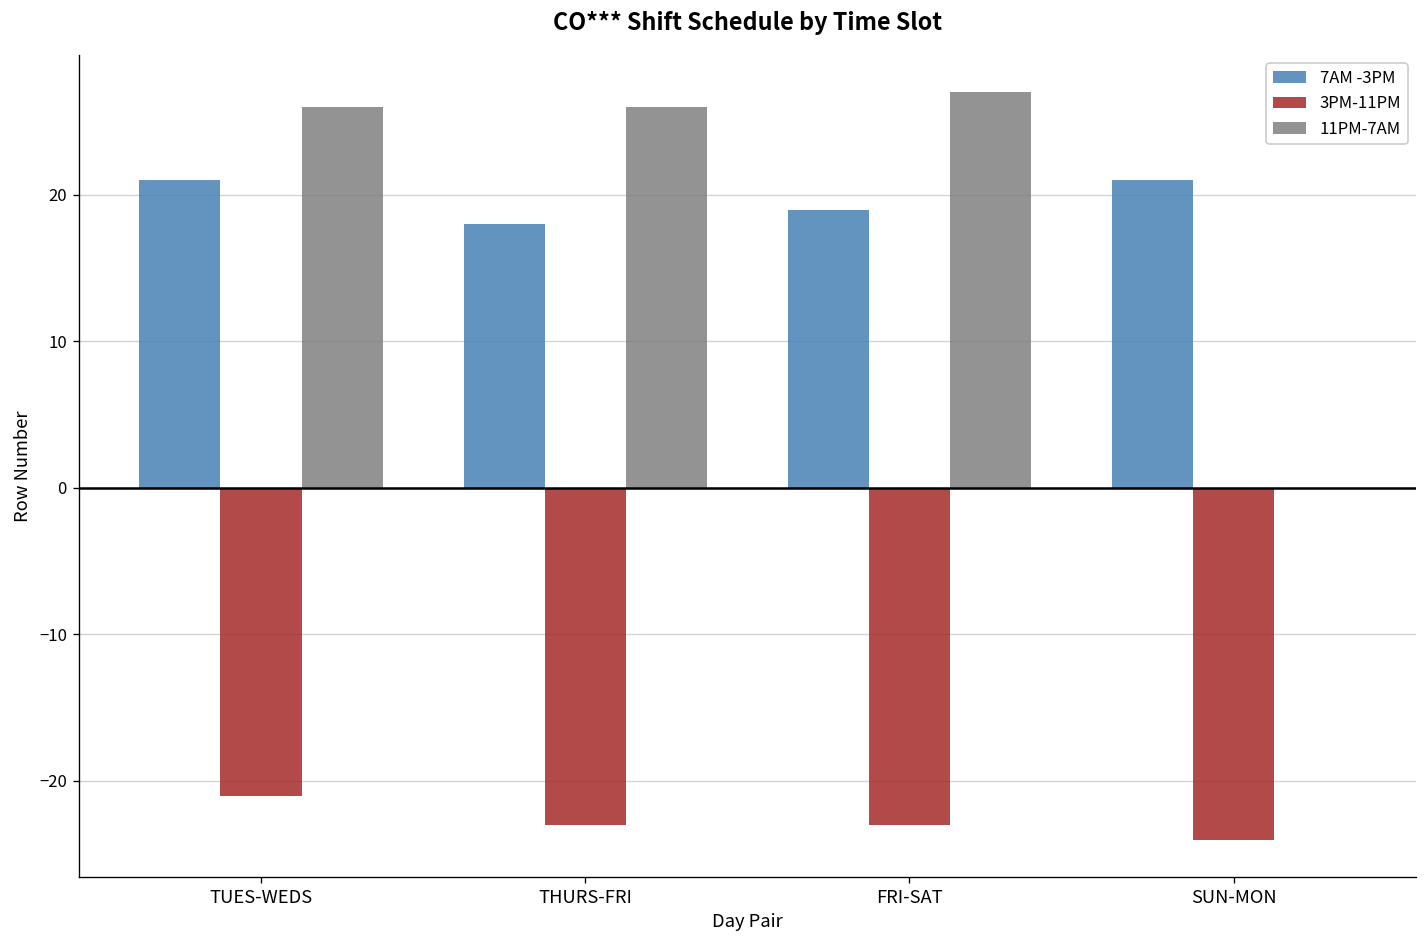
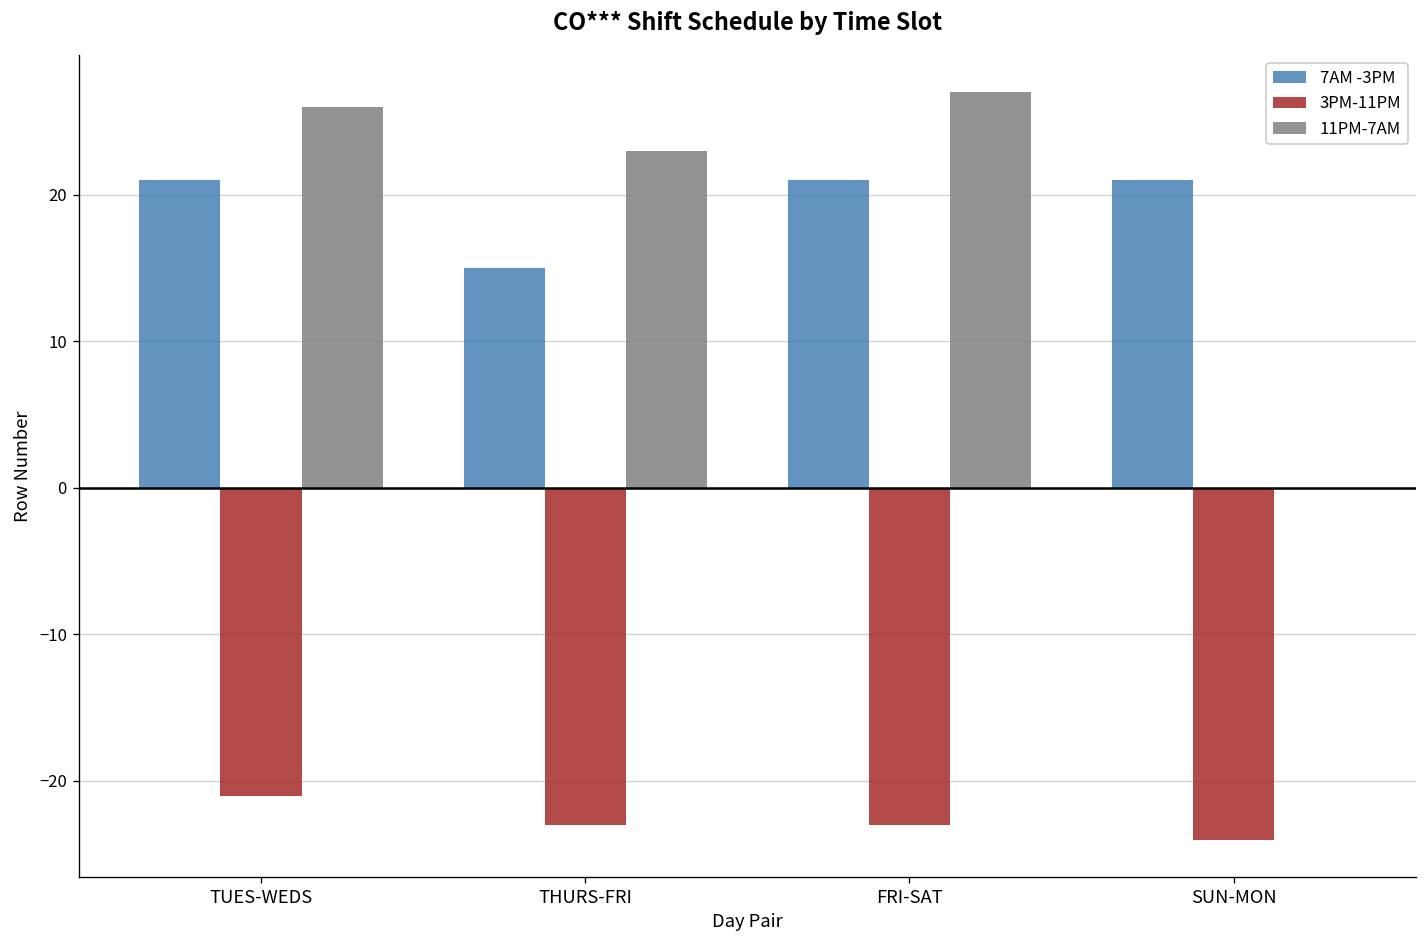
  {
    "7AM -3PM": {
      "TUES-WEDS": 21,
-     "THURS-FRI": 18,
-     "FRI-SAT": 19,
+     "THURS-FRI": 15,
+     "FRI-SAT": 21,
      "SUN-MON": 21
    },
    "3PM-11PM": {
      "TUES-WEDS": -21,
      "THURS-FRI": -23,
      "FRI-SAT": -23,
      "SUN-MON": -24
    },
    "11PM-7AM": {
      "TUES-WEDS": 26,
-     "THURS-FRI": 26,
+     "THURS-FRI": 23,
      "FRI-SAT": 27,
      "SUN-MON": 0
    }
  }
